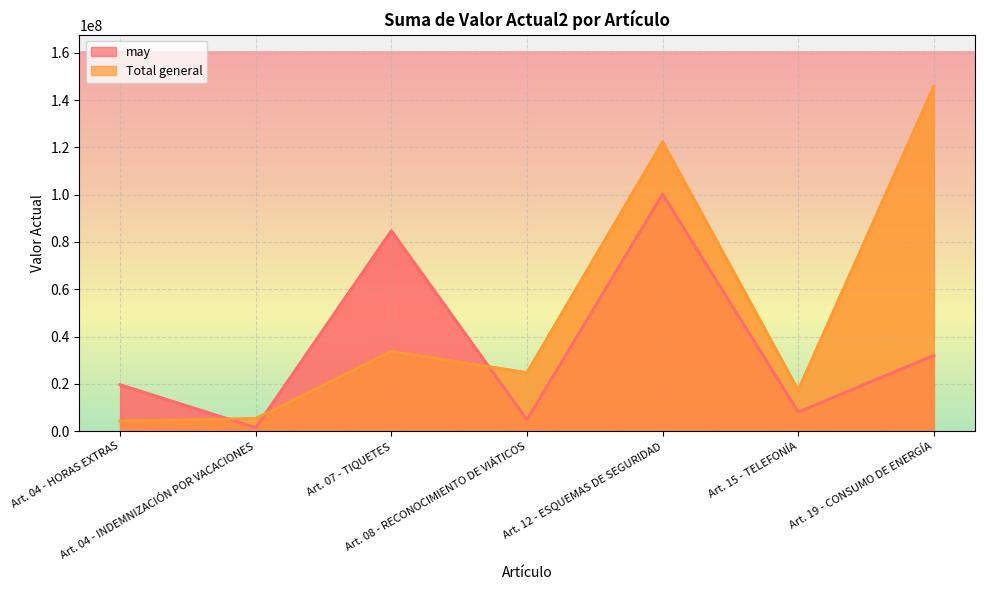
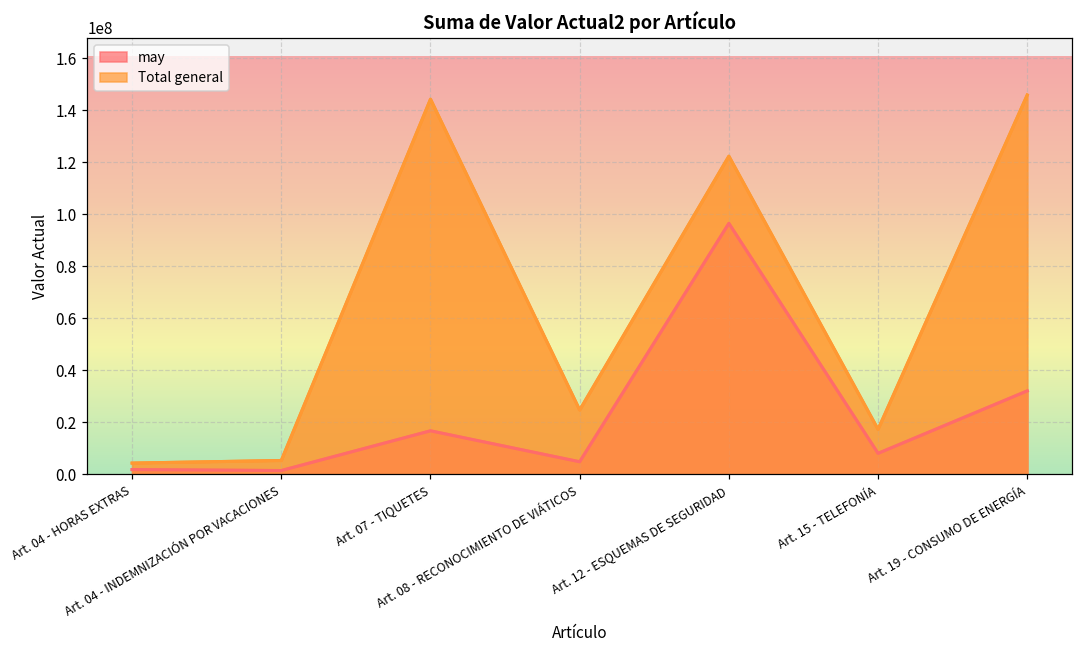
  {
    "may": {
-     "Art. 04 - HORAS EXTRAS": 20000000,
+     "Art. 04 - HORAS EXTRAS": 2000000,
      "Art. 04 - INDEMNIZACIÓN POR VACACIONES": 1000000,
-     "Art. 07 - TIQUETES": 85000000,
+     "Art. 07 - TIQUETES": 17000000,
      "Art. 08 - RECONOCIMIENTO DE VIÁTICOS": 5000000,
-     "Art. 12 - ESQUEMAS DE SEGURIDAD": 100000000,
+     "Art. 12 - ESQUEMAS DE SEGURIDAD": 96000000,
      "Art. 15 - TELEFONÍA": 8000000,
      "Art. 19 - CONSUMO DE ENERGÍA": 32000000
    },
    "Total general": {
      "Art. 04 - HORAS EXTRAS": 4000000,
      "Art. 04 - INDEMNIZACIÓN POR VACACIONES": 5000000,
-     "Art. 07 - TIQUETES": 34000000,
+     "Art. 07 - TIQUETES": 144000000,
      "Art. 08 - RECONOCIMIENTO DE VIÁTICOS": 25000000,
      "Art. 12 - ESQUEMAS DE SEGURIDAD": 122000000,
      "Art. 15 - TELEFONÍA": 17000000,
      "Art. 19 - CONSUMO DE ENERGÍA": 146000000
    }
  }
